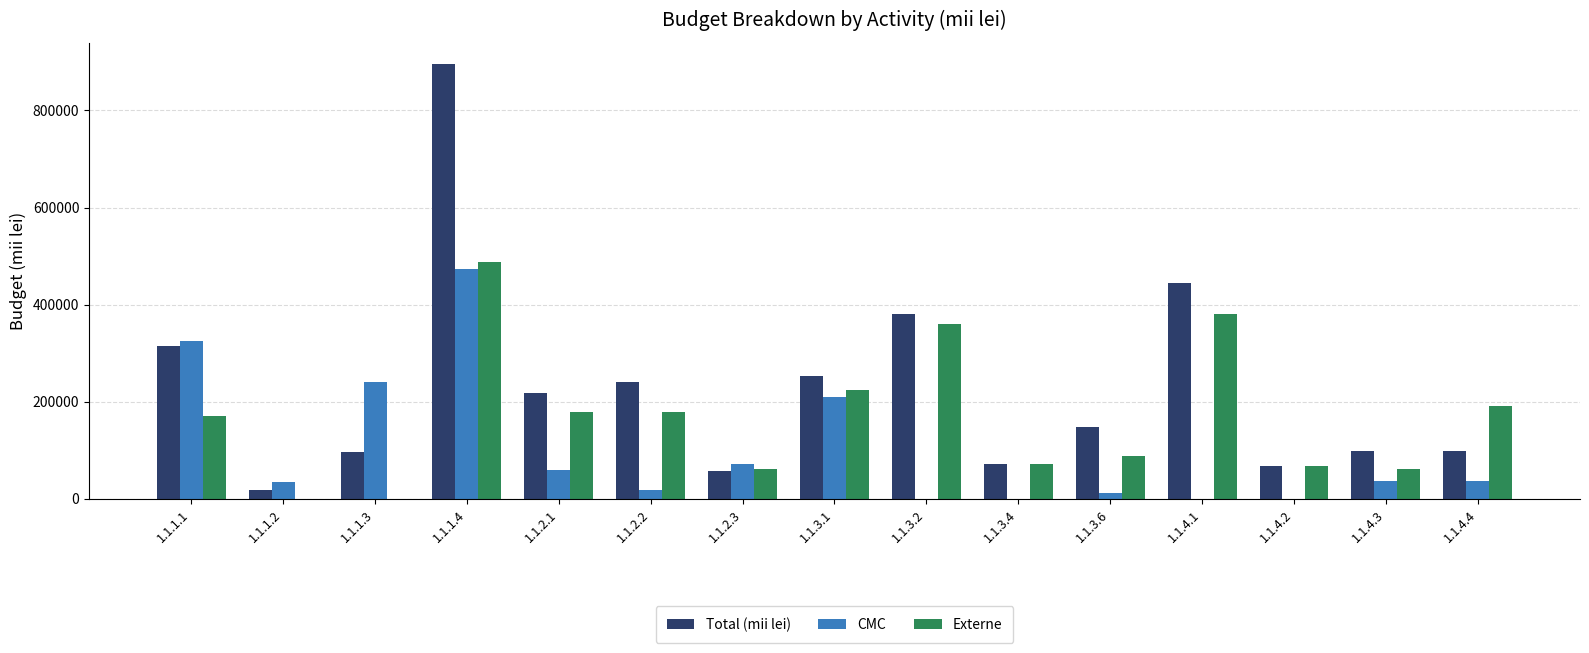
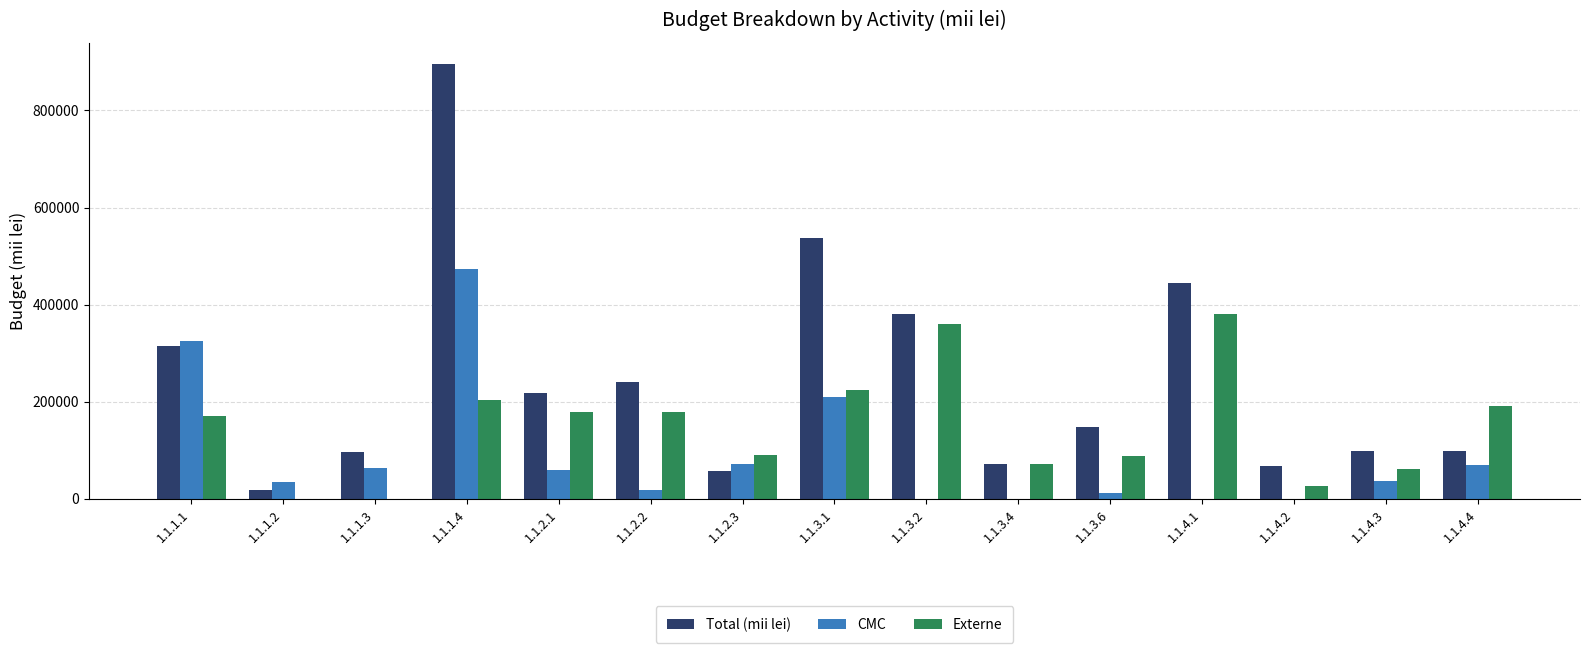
  {
    "Total (mii lei)": {
      "1.1.1.1": 310000,
      "1.1.1.2": 20000,
      "1.1.1.3": 100000,
      "1.1.1.4": 890000,
      "1.1.2.1": 220000,
      "1.1.2.2": 240000,
      "1.1.2.3": 60000,
-     "1.1.3.1": 250000,
+     "1.1.3.1": 540000,
      "1.1.3.2": 380000,
      "1.1.3.4": 70000,
      "1.1.3.6": 150000,
      "1.1.4.1": 450000,
      "1.1.4.2": 70000,
      "1.1.4.3": 100000,
      "1.1.4.4": 100000
    },
    "CMC": {
      "1.1.1.1": 330000,
      "1.1.1.2": 40000,
-     "1.1.1.3": 240000,
+     "1.1.1.3": 60000,
      "1.1.1.4": 470000,
      "1.1.2.1": 60000,
      "1.1.2.2": 20000,
      "1.1.2.3": 70000,
      "1.1.3.1": 210000,
      "1.1.3.2": 0,
      "1.1.3.4": 0,
      "1.1.3.6": 10000,
      "1.1.4.1": 0,
      "1.1.4.2": 0,
      "1.1.4.3": 40000,
-     "1.1.4.4": 40000
+     "1.1.4.4": 70000
    },
    "Externe": {
      "1.1.1.1": 170000,
      "1.1.1.2": 0,
      "1.1.1.3": 0,
-     "1.1.1.4": 490000,
+     "1.1.1.4": 200000,
      "1.1.2.1": 180000,
      "1.1.2.2": 180000,
-     "1.1.2.3": 60000,
+     "1.1.2.3": 90000,
      "1.1.3.1": 230000,
      "1.1.3.2": 360000,
      "1.1.3.4": 70000,
      "1.1.3.6": 90000,
      "1.1.4.1": 380000,
-     "1.1.4.2": 70000,
+     "1.1.4.2": 30000,
      "1.1.4.3": 60000,
      "1.1.4.4": 190000
    }
  }
